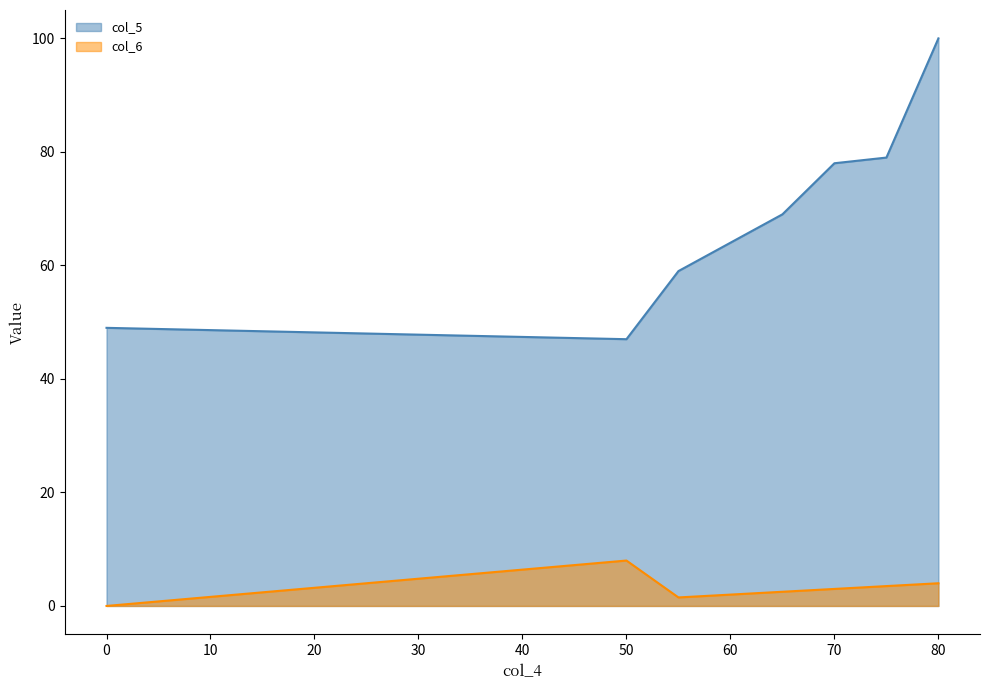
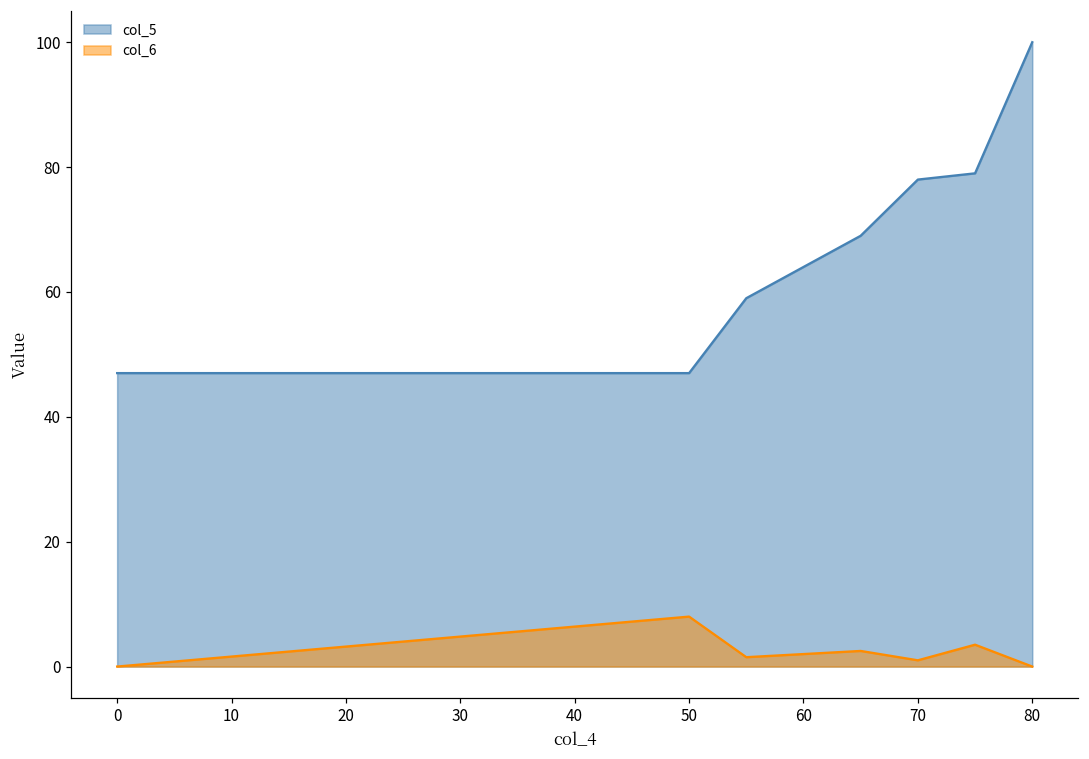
  {
    "col_5": {
-     "0": 49,
+     "0": 47,
      "50": 47,
      "60": 64,
      "70": 78,
      "80": 100
    },
    "col_6": {
      "0": 0,
      "50": 8,
      "60": 2,
-     "70": 3,
-     "80": 4
+     "70": 1,
+     "80": 0
    }
  }
